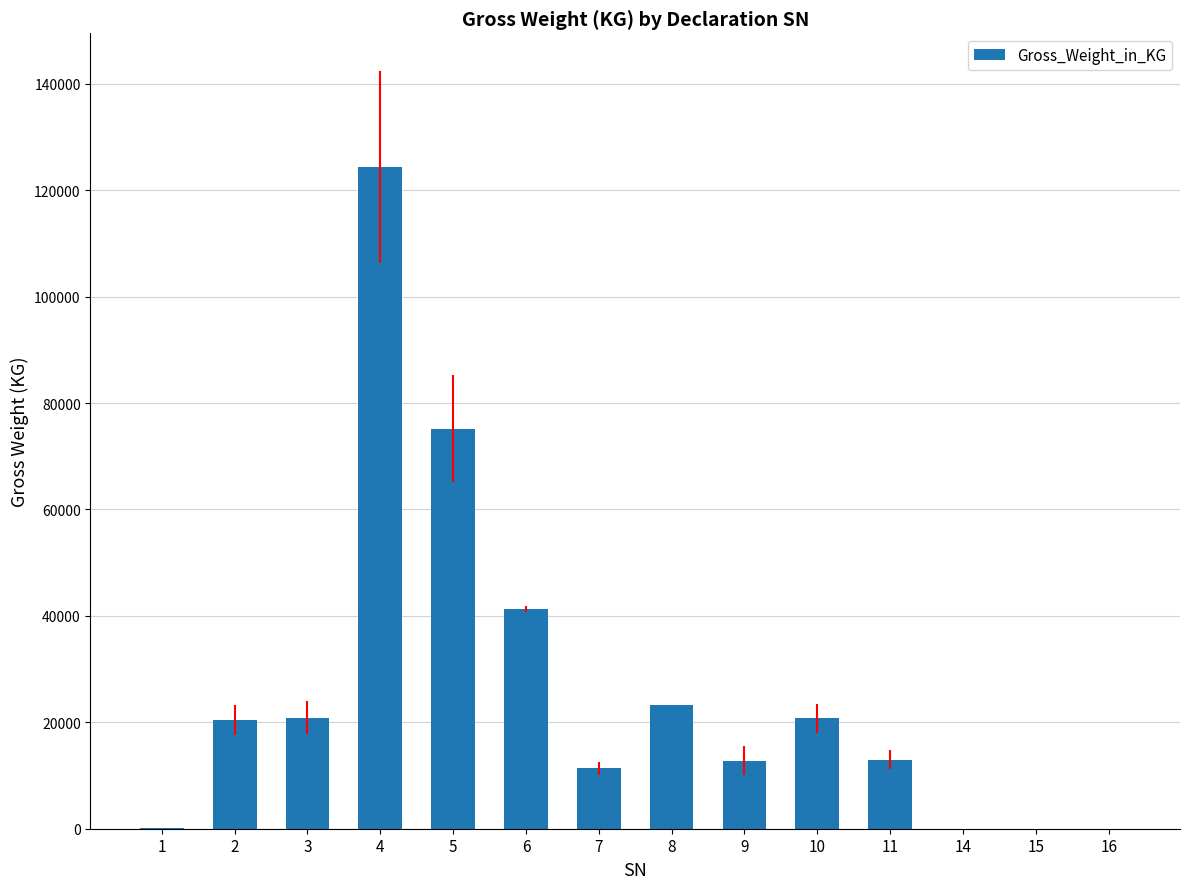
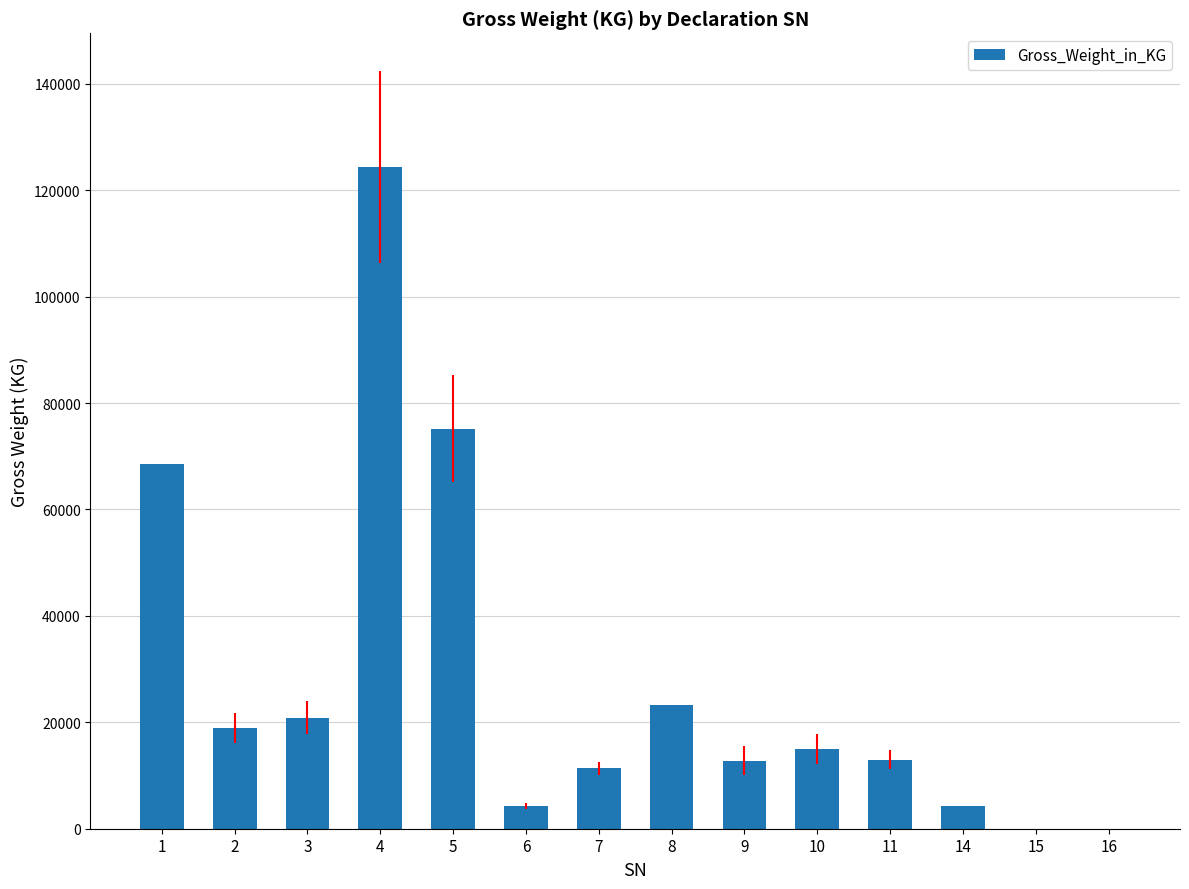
  {
-   "1": 0,
-   "2": 20000,
+   "1": 69000,
+   "2": 19000,
    "3": 21000,
    "4": 124000,
    "5": 75000,
-   "6": 41000,
+   "6": 4000,
    "7": 11000,
    "8": 23000,
    "9": 13000,
-   "10": 21000,
+   "10": 15000,
    "11": 13000,
-   "14": 0
+   "14": 4000
  }
